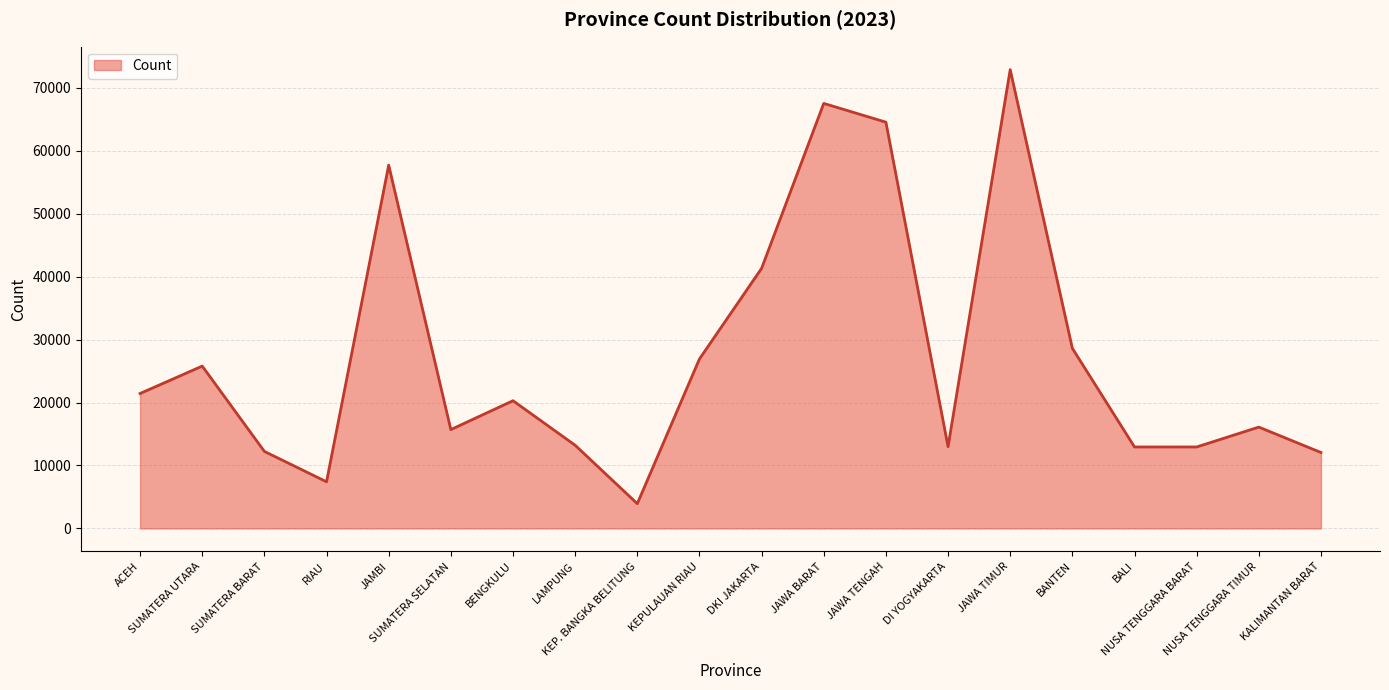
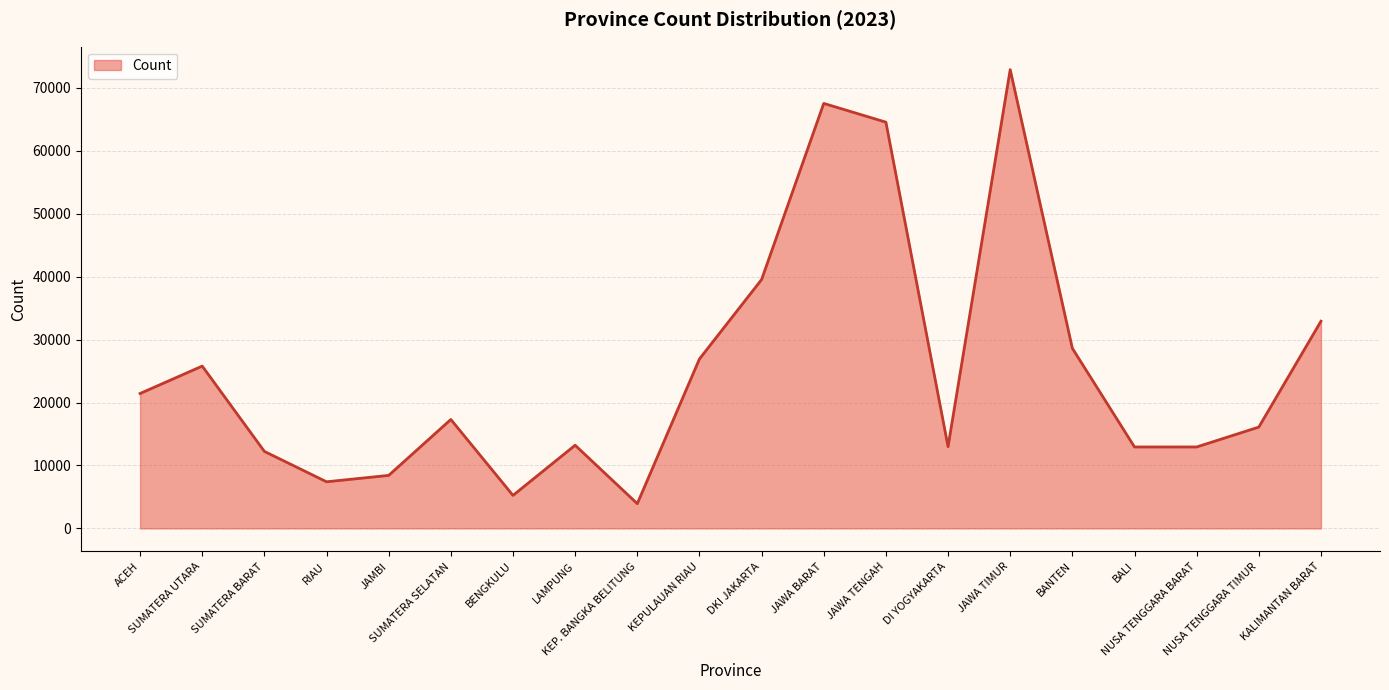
  {
    "ACEH": 21000,
    "SUMATERA UTARA": 26000,
    "SUMATERA BARAT": 12000,
    "RIAU": 7000,
-   "JAMBI": 58000,
-   "SUMATERA SELATAN": 16000,
-   "BENGKULU": 20000,
+   "JAMBI": 8000,
+   "SUMATERA SELATAN": 17000,
+   "BENGKULU": 5000,
    "LAMPUNG": 13000,
    "KEP. BANGKA BELITUNG": 4000,
    "KEPULAUAN RIAU": 27000,
-   "DKI JAKARTA": 41000,
+   "DKI JAKARTA": 40000,
    "JAWA BARAT": 68000,
    "JAWA TENGAH": 65000,
    "DI YOGYAKARTA": 13000,
    "JAWA TIMUR": 73000,
    "BANTEN": 29000,
    "BALI": 13000,
    "NUSA TENGGARA BARAT": 13000,
    "NUSA TENGGARA TIMUR": 16000,
-   "KALIMANTAN BARAT": 12000
+   "KALIMANTAN BARAT": 33000
  }
